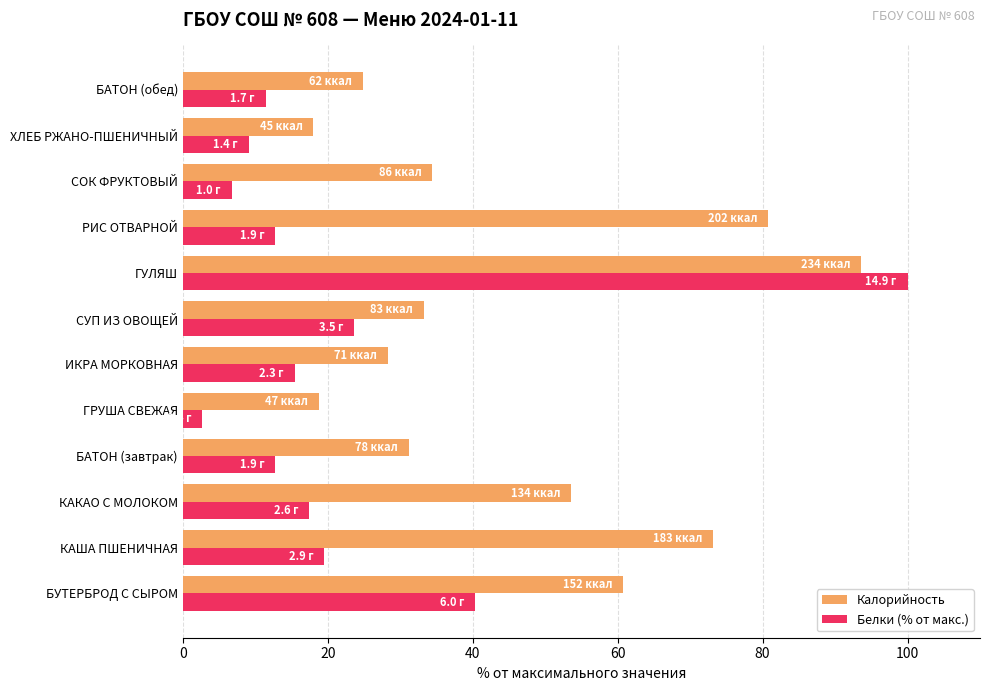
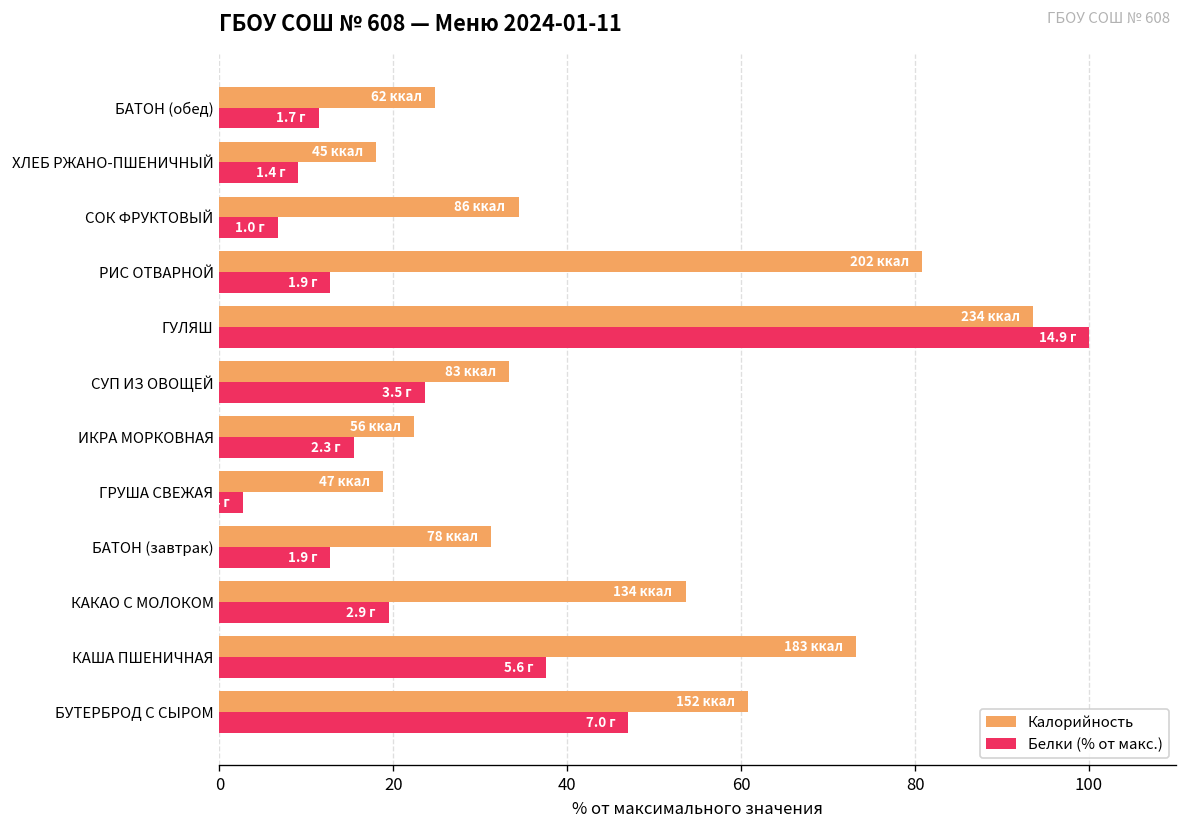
  {
    "Калорийность": {
-     "ИКРА МОРКОВНАЯ": 71
+     "ИКРА МОРКОВНАЯ": 56
    },
    "Белки (% от макс.)": {
-     "КАКАО С МОЛОКОМ": 2.6,
-     "КАША ПШЕНИЧНАЯ": 2.9,
-     "БУТЕРБРОД С СЫРОМ": 6.0
+     "КАКАО С МОЛОКОМ": 2.9,
+     "КАША ПШЕНИЧНАЯ": 5.6,
+     "БУТЕРБРОД С СЫРОМ": 7.0
    }
  }
